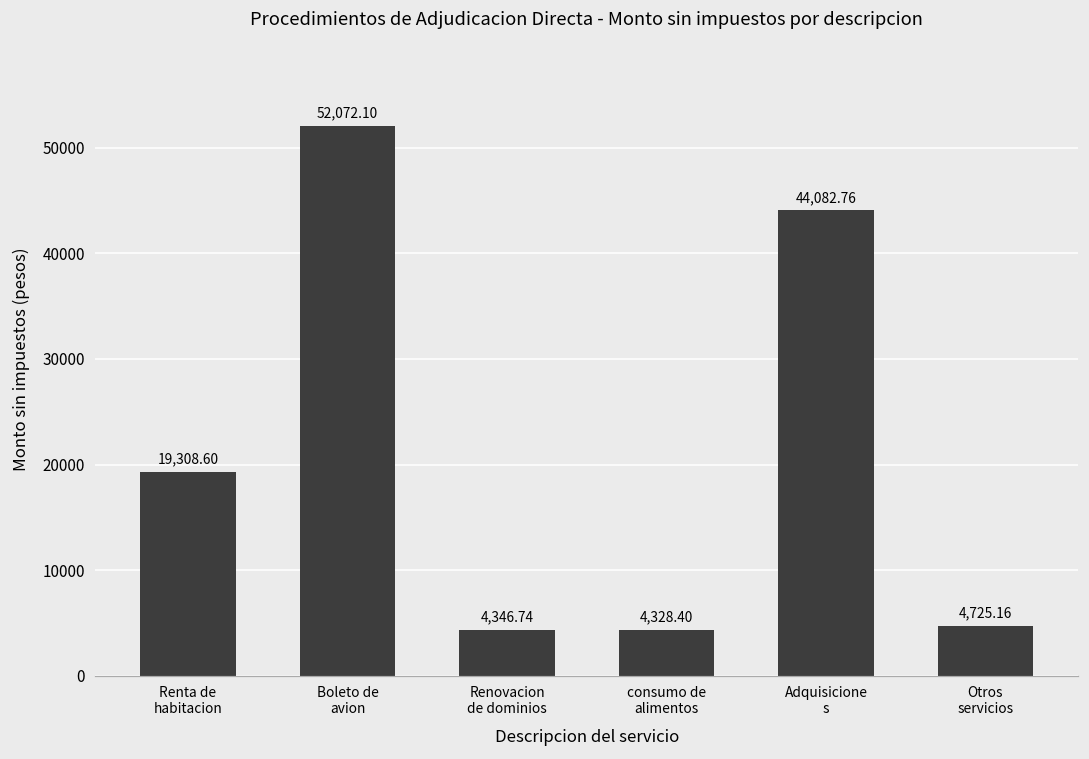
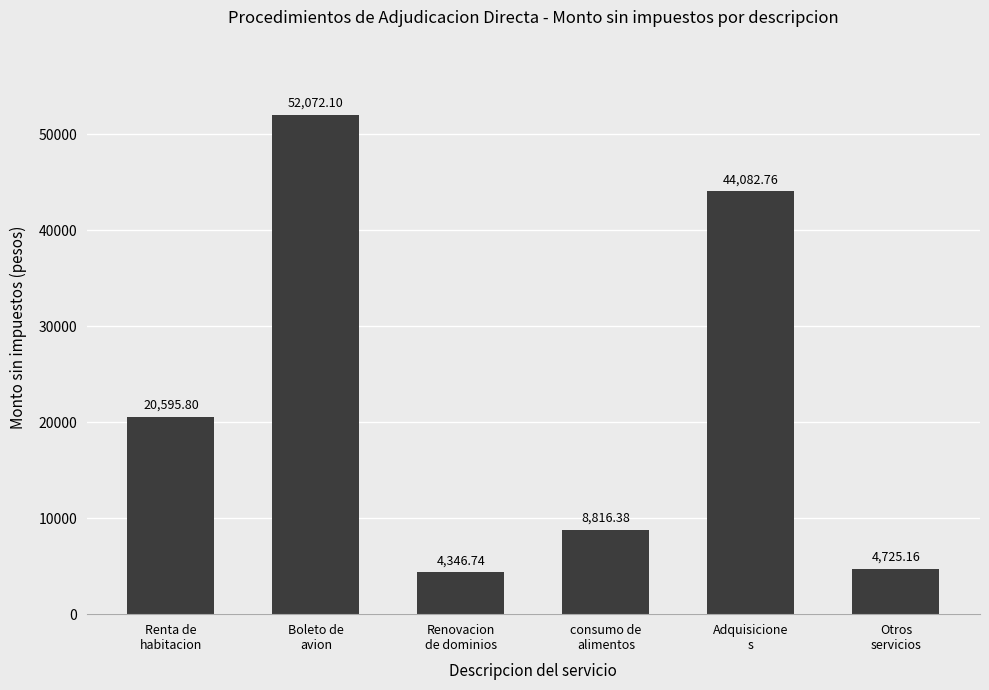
  {
-   "Renta de habitacion": "19,308.60",
+   "Renta de habitacion": "20,595.80",
    "Boleto de avion": "52,072.10",
    "Renovacion de dominios": "4,346.74",
-   "consumo de alimentos": "4,328.40",
+   "consumo de alimentos": "8,816.38",
    "Adquisicione s": "44,082.76",
    "Otros servicios": "4,725.16"
  }
